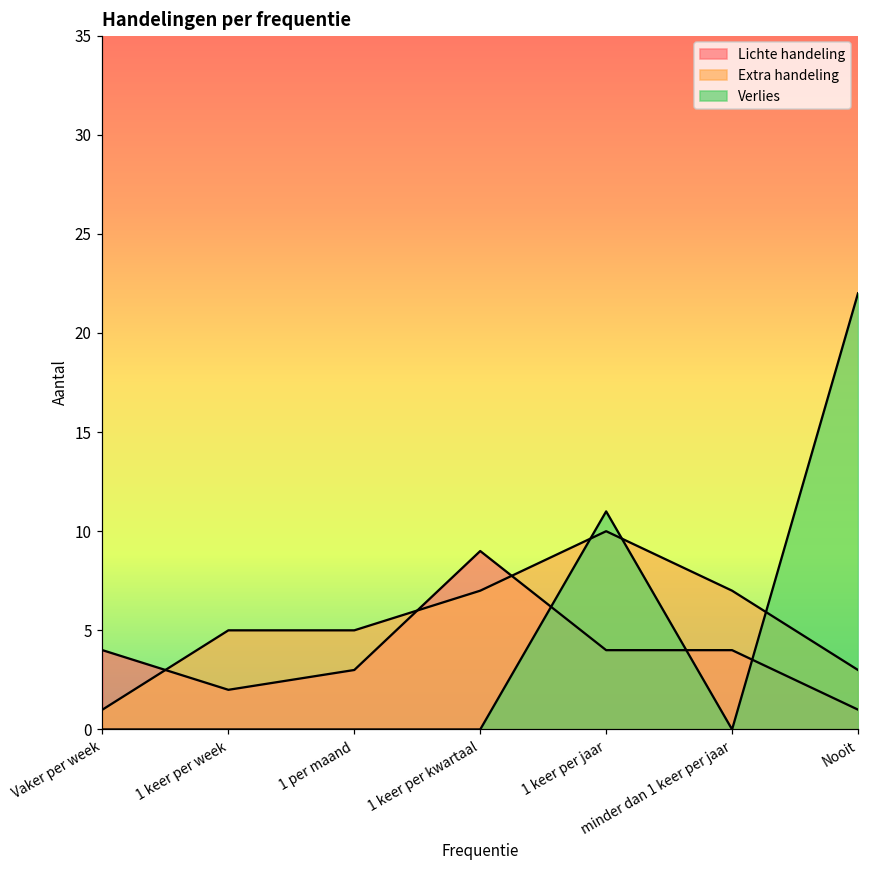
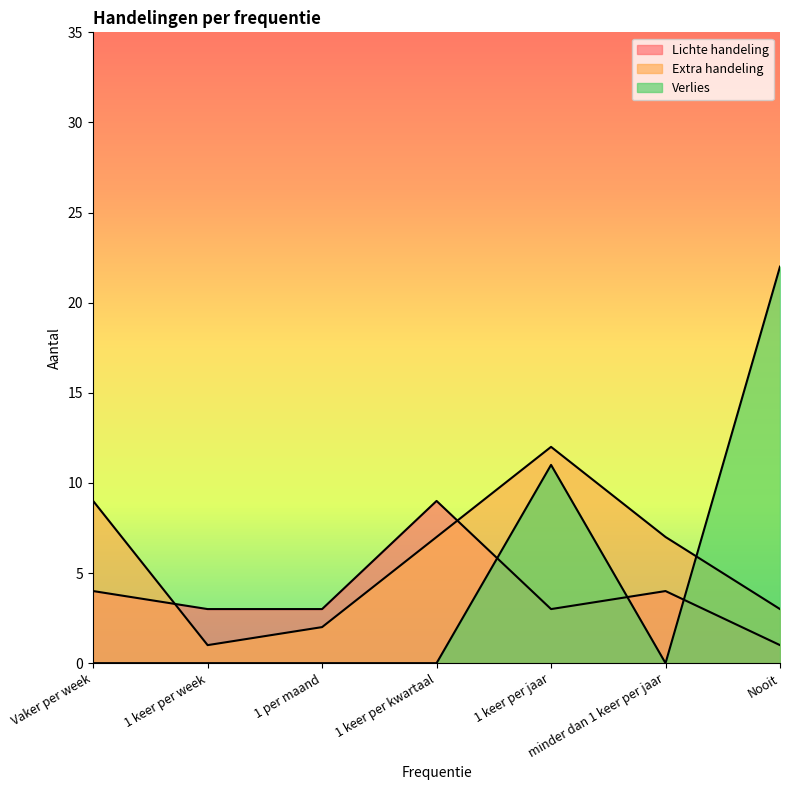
  {
    "Lichte handeling": {
      "Vaker per week": 4,
-     "1 keer per week": 2,
+     "1 keer per week": 3,
      "1 per maand": 3,
      "1 keer per kwartaal": 9,
-     "1 keer per jaar": 4,
+     "1 keer per jaar": 3,
      "minder dan 1 keer per jaar": 4,
      "Nooit": 1
    },
    "Extra handeling": {
-     "Vaker per week": 1,
-     "1 keer per week": 5,
-     "1 per maand": 5,
+     "Vaker per week": 9,
+     "1 keer per week": 1,
+     "1 per maand": 2,
      "1 keer per kwartaal": 7,
-     "1 keer per jaar": 10,
+     "1 keer per jaar": 12,
      "minder dan 1 keer per jaar": 7,
      "Nooit": 3
    },
    "Verlies": {
      "Vaker per week": 0,
      "1 keer per week": 0,
      "1 per maand": 0,
      "1 keer per kwartaal": 0,
      "1 keer per jaar": 11,
      "minder dan 1 keer per jaar": 0,
      "Nooit": 22
    }
  }
